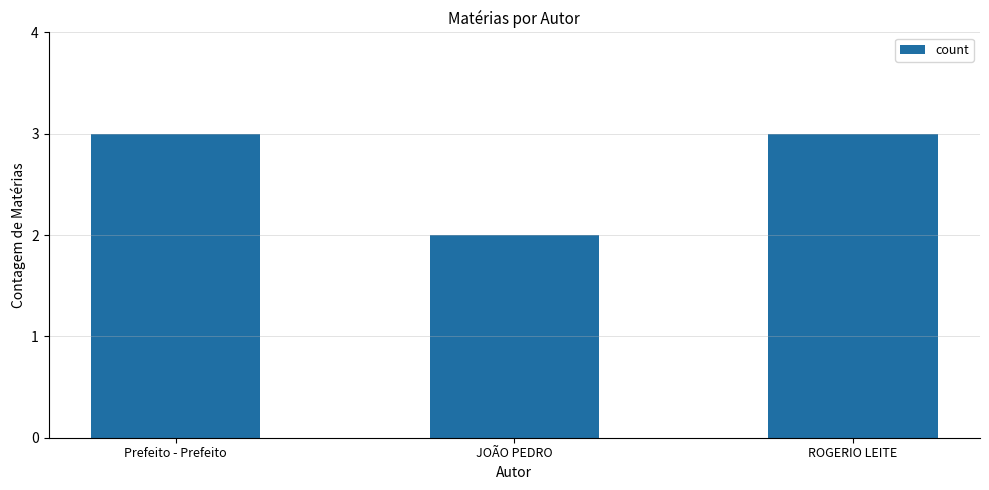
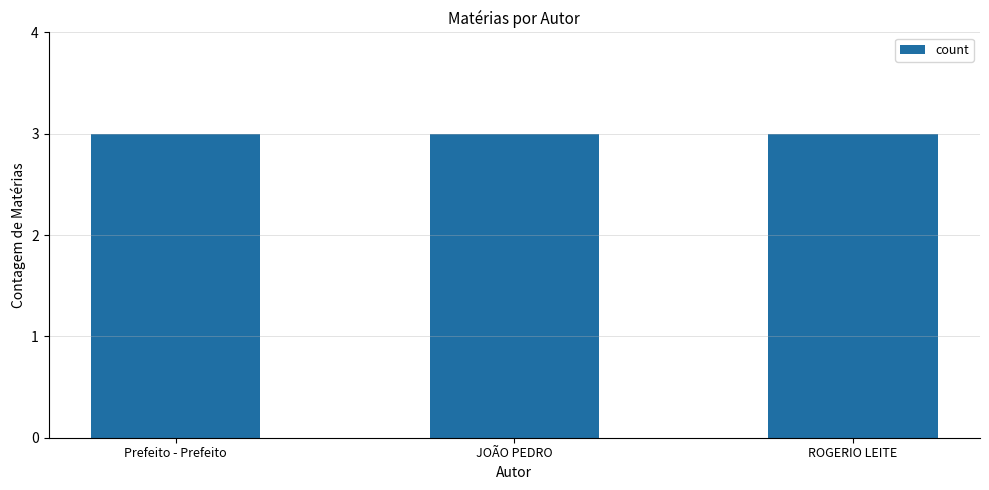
  {
    "Prefeito - Prefeito": 3,
-   "JOÃO PEDRO": 2,
+   "JOÃO PEDRO": 3,
    "ROGERIO LEITE": 3
  }
